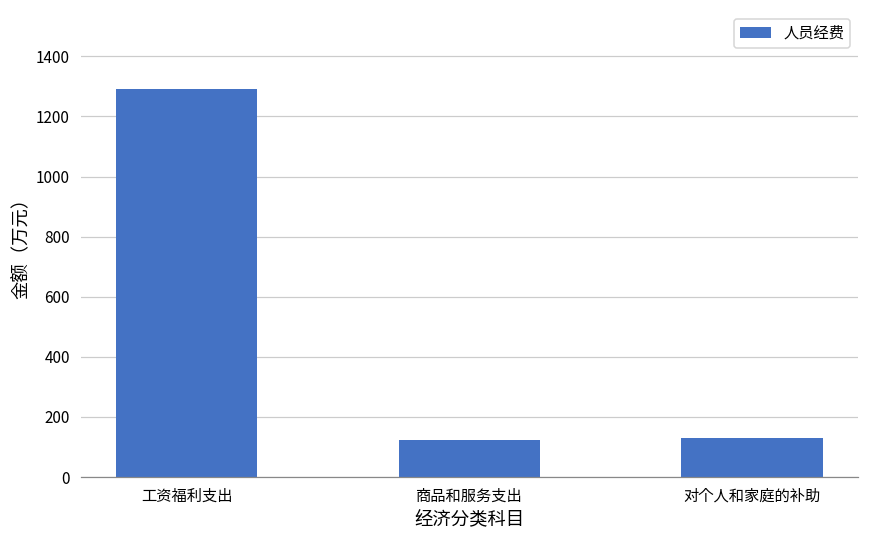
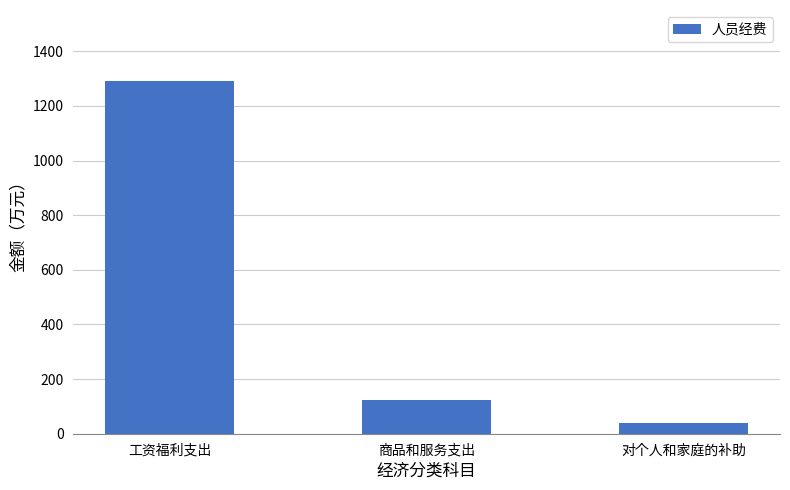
  {
    "工资福利支出": 1290,
    "商品和服务支出": 120,
-   "对个人和家庭的补助": 130
+   "对个人和家庭的补助": 40
  }
